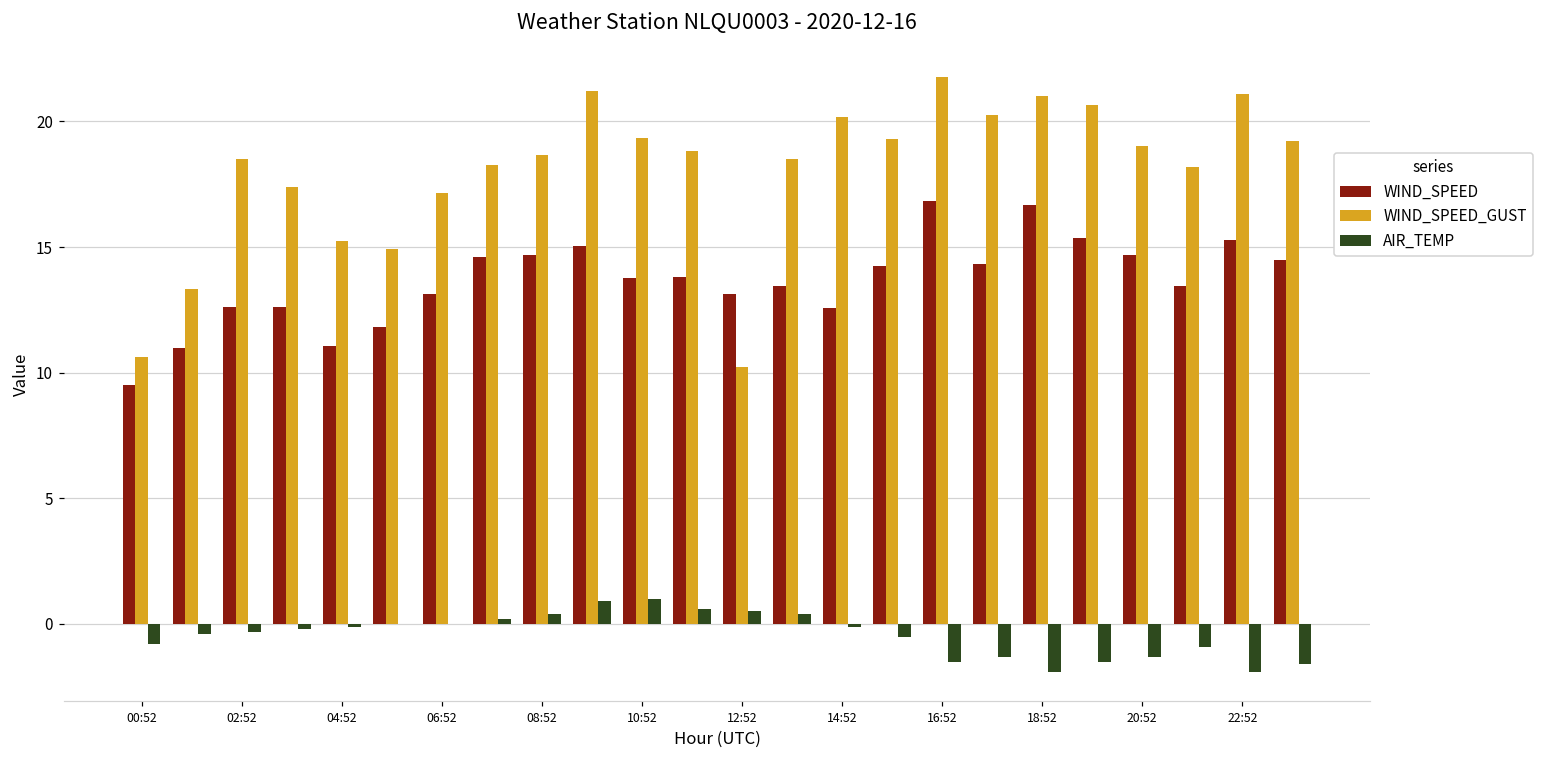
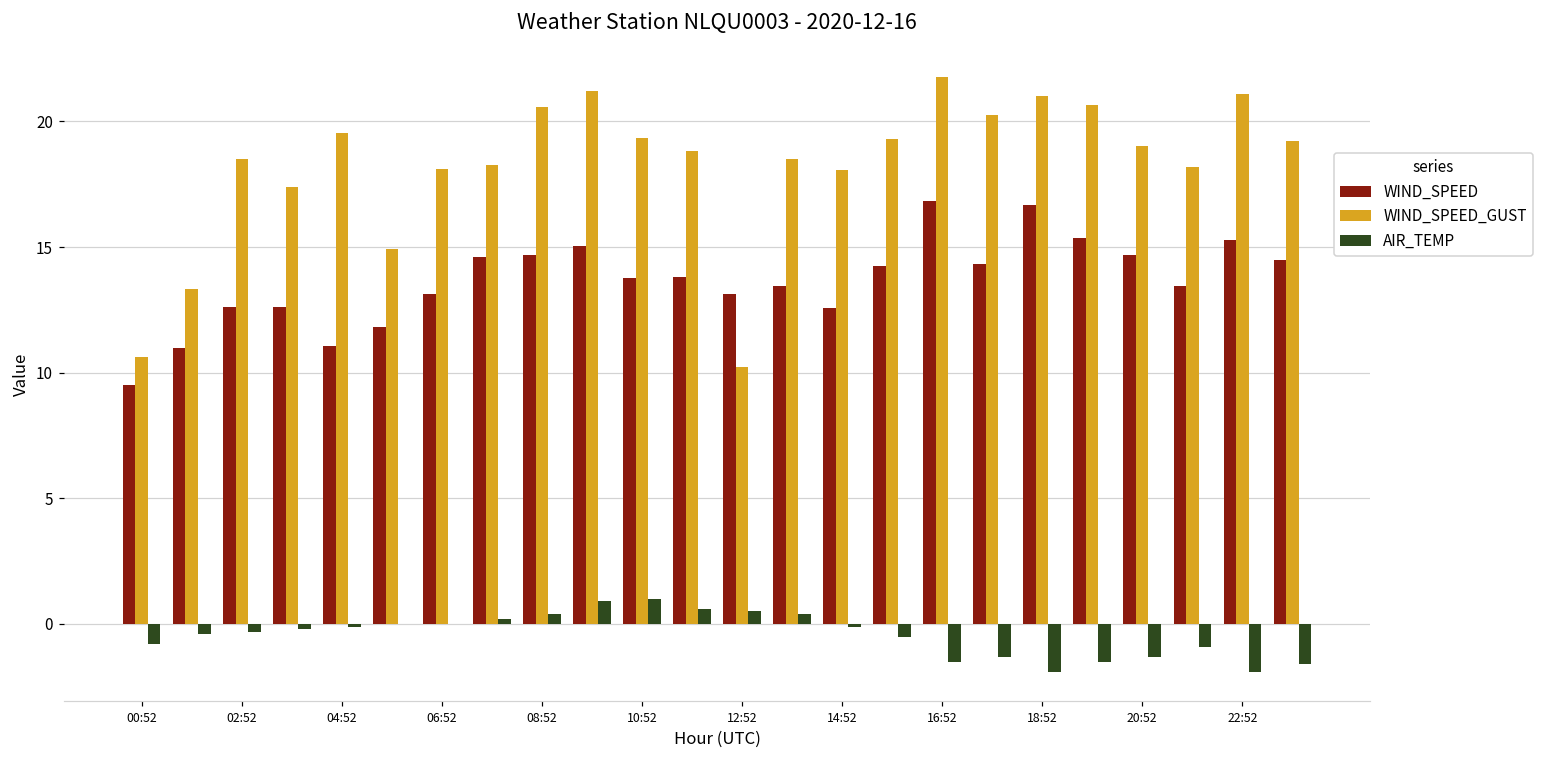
  {
    "WIND_SPEED_GUST": {
      "00:52": 10.6,
      "02:52": 18.5,
-     "04:52": 15.3,
-     "06:52": 17.2,
-     "08:52": 18.6,
+     "04:52": 19.5,
+     "06:52": 18.1,
+     "08:52": 20.6,
      "10:52": 19.3,
      "12:52": 10.2,
-     "14:52": 20.2,
+     "14:52": 18.1,
      "16:52": 21.8,
      "18:52": 21.0,
      "20:52": 19.0,
      "22:52": 21.1
    }
  }
